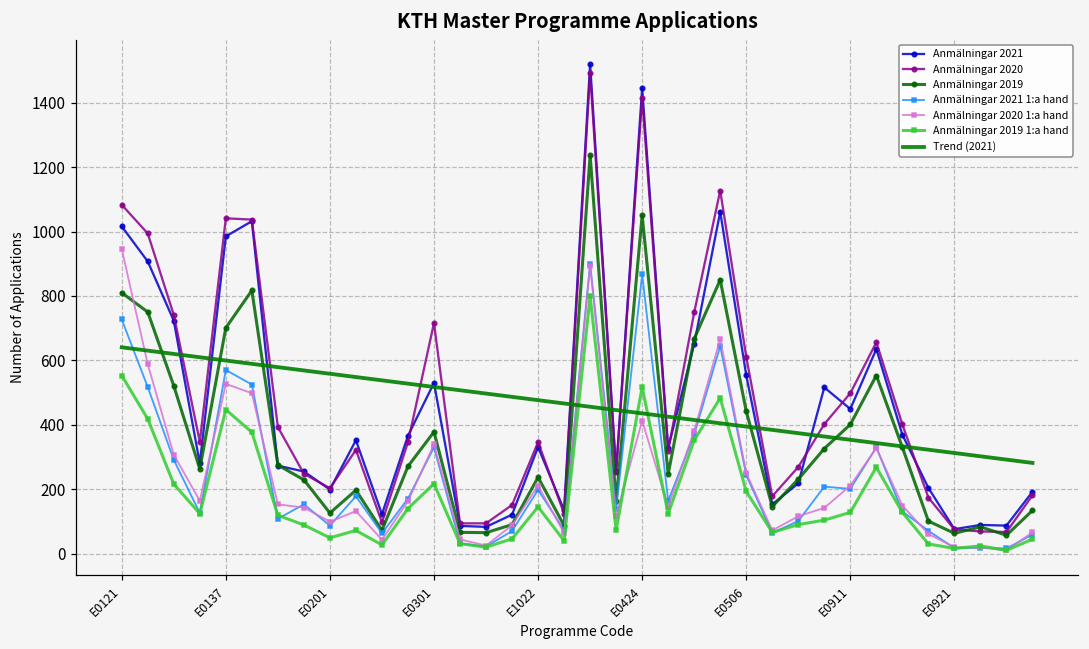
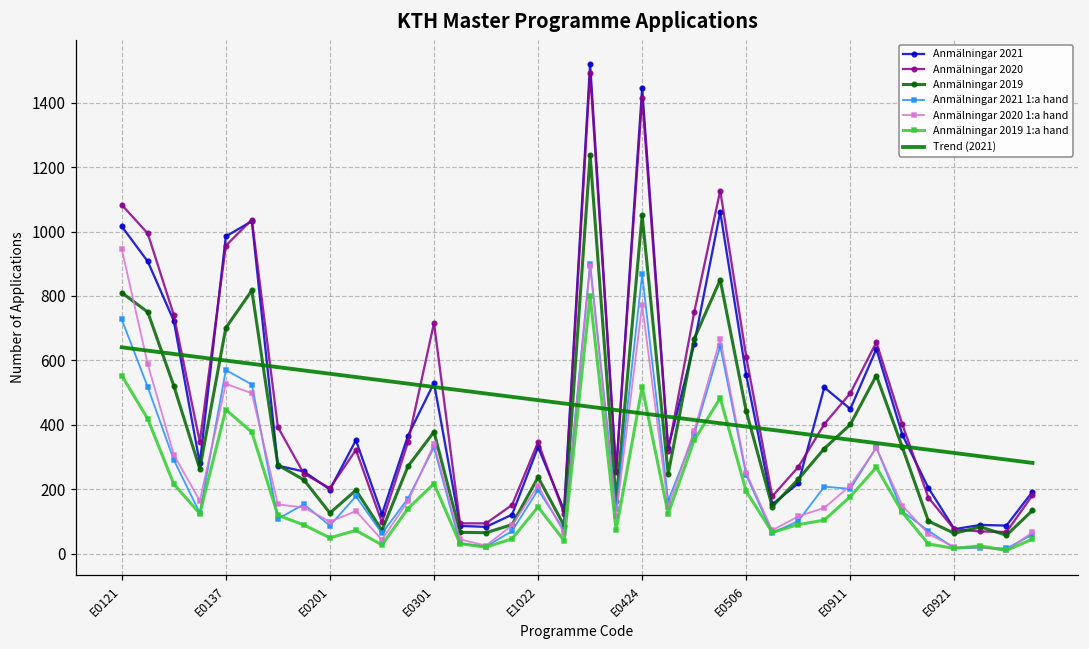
  {
    "Anmälningar 2021": {
      "E0121": 1020,
      "E0137": 990,
      "E0301": 530,
      "E1022": 330,
      "E0424": 1450,
      "E0506": 550,
      "E0911": 450
    },
    "Anmälningar 2020": {
      "E0121": 1080,
-     "E0137": 1040,
+     "E0137": 960,
      "E0301": 720,
      "E1022": 350,
      "E0424": 1420,
      "E0506": 610,
      "E0911": 500
    },
    "Anmälningar 2021 1:a hand": {
      "E0121": 730,
      "E0137": 570,
      "E0201": 90,
      "E0301": 330,
      "E1022": 200,
      "E0424": 870,
      "E0911": 200
    },
    "Anmälningar 2020 1:a hand": {
      "E0121": 950,
      "E0137": 530,
      "E0201": 100,
      "E0301": 340,
      "E1022": 210,
-     "E0424": 410,
+     "E0424": 770,
      "E0911": 210
    },
    "Anmälningar 2019 1:a hand": {
      "E0121": 550,
      "E0137": 450,
      "E0201": 50,
      "E0301": 220,
      "E1022": 150,
      "E0424": 520,
      "E0506": 190,
-     "E0911": 130
+     "E0911": 180
    }
  }
